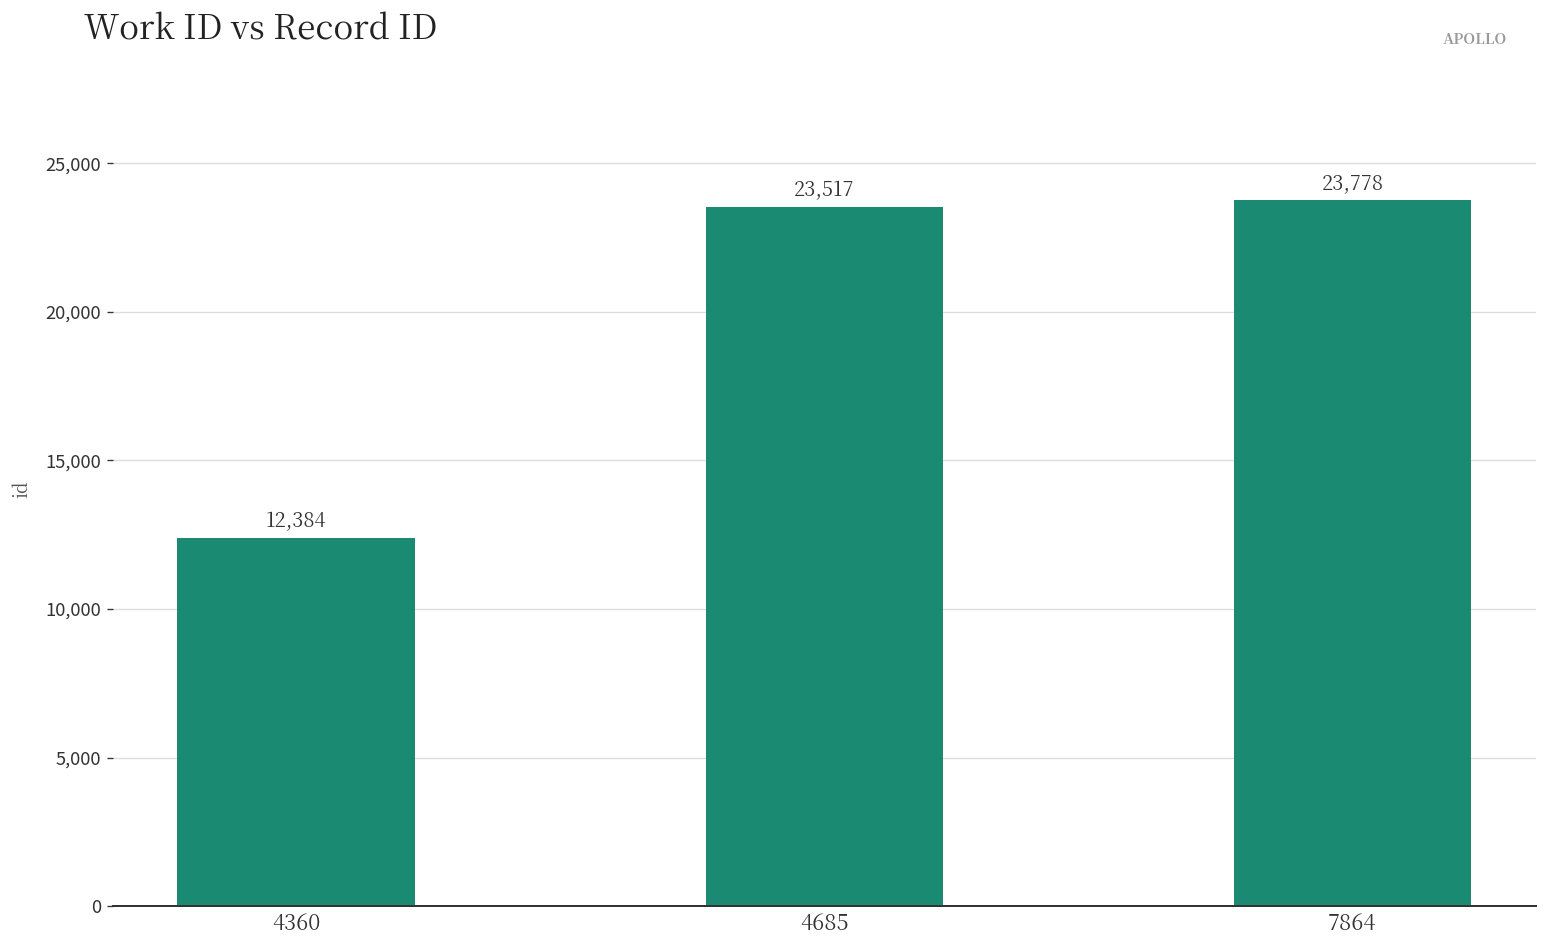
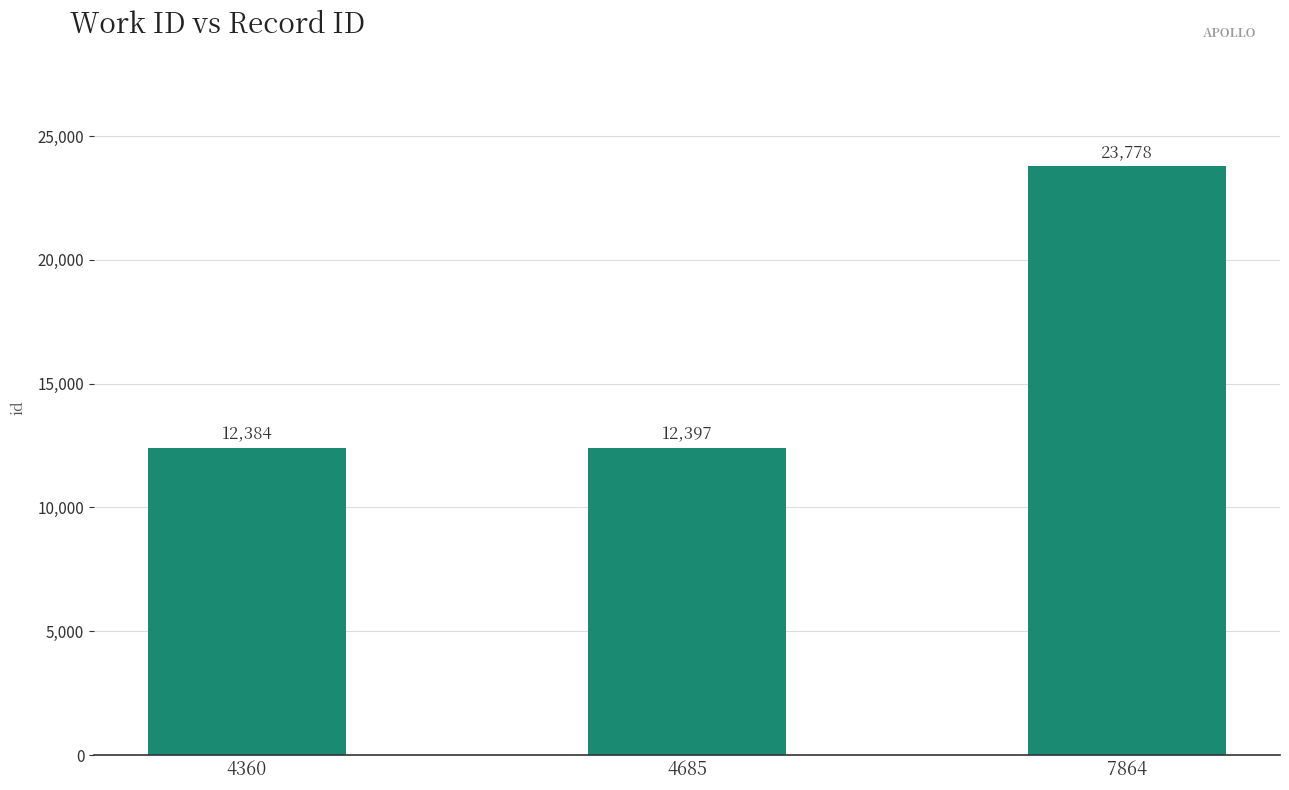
  {
    "4360": "12,384",
-   "4685": "23,517",
+   "4685": "12,397",
    "7864": "23,778"
  }
